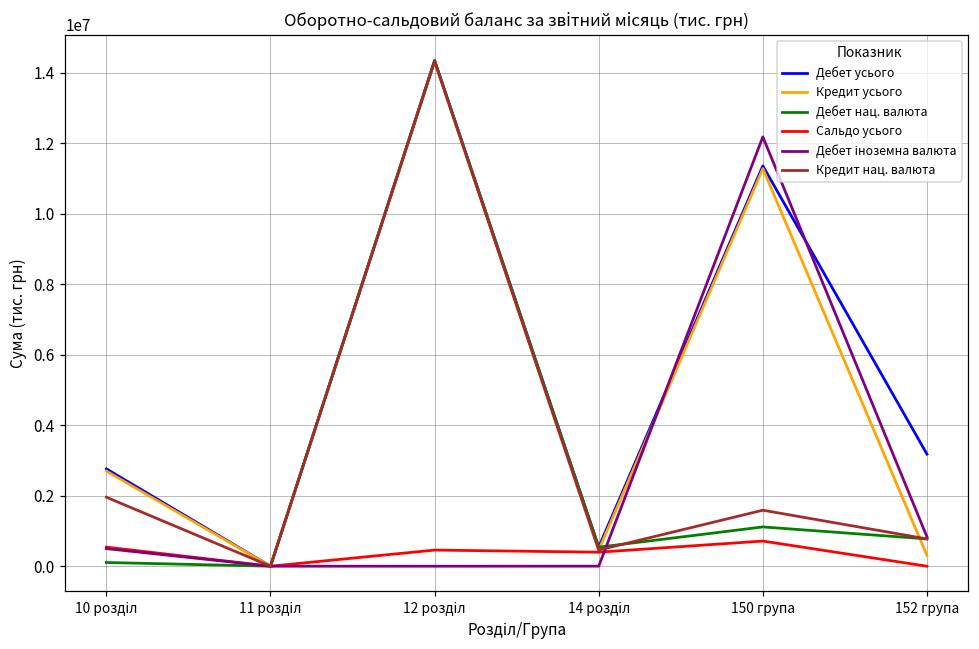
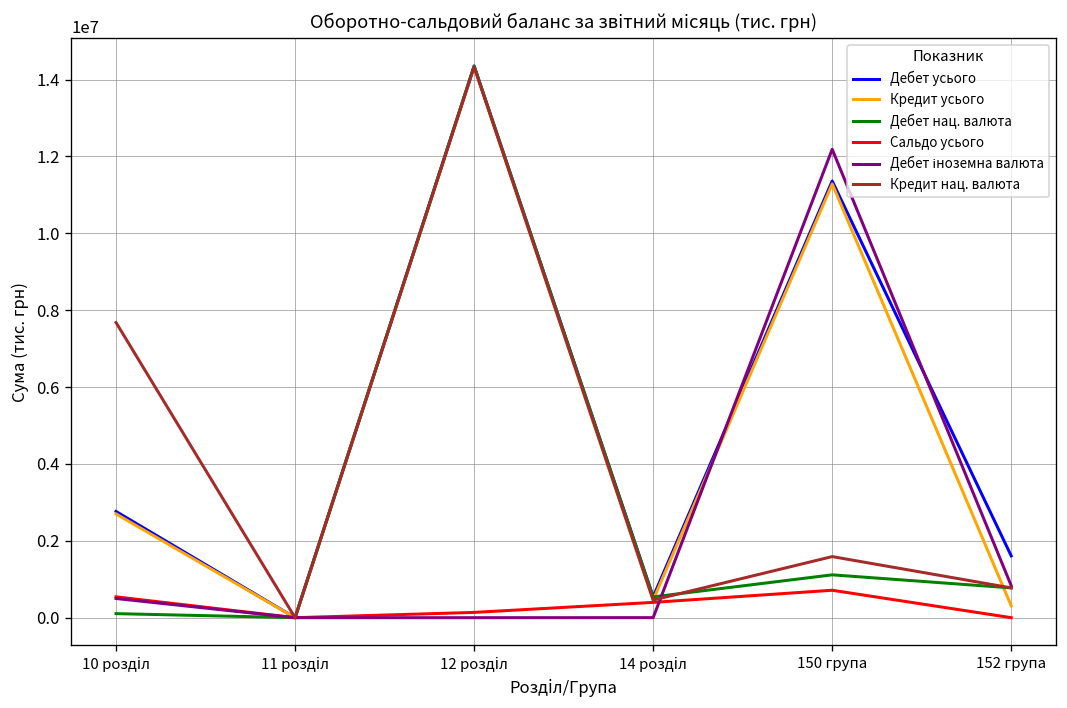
  {
    "Дебет усього": {
-     "152 група": 3200000
+     "152 група": 1600000
    },
    "Кредит усього": {
      "152 група": 300000
    },
    "Дебет нац. валюта": {
      "10 розділ": 100000,
      "150 група": 1100000
    },
    "Сальдо усього": {
-     "12 розділ": 500000,
+     "12 розділ": 100000,
      "150 група": 700000,
      "152 група": 0
    },
    "Дебет іноземна валюта": {
      "12 розділ": 0,
      "14 розділ": 0,
      "150 група": 12200000
    },
    "Кредит нац. валюта": {
-     "10 розділ": 2000000,
+     "10 розділ": 7700000,
      "150 група": 1600000
    }
  }
